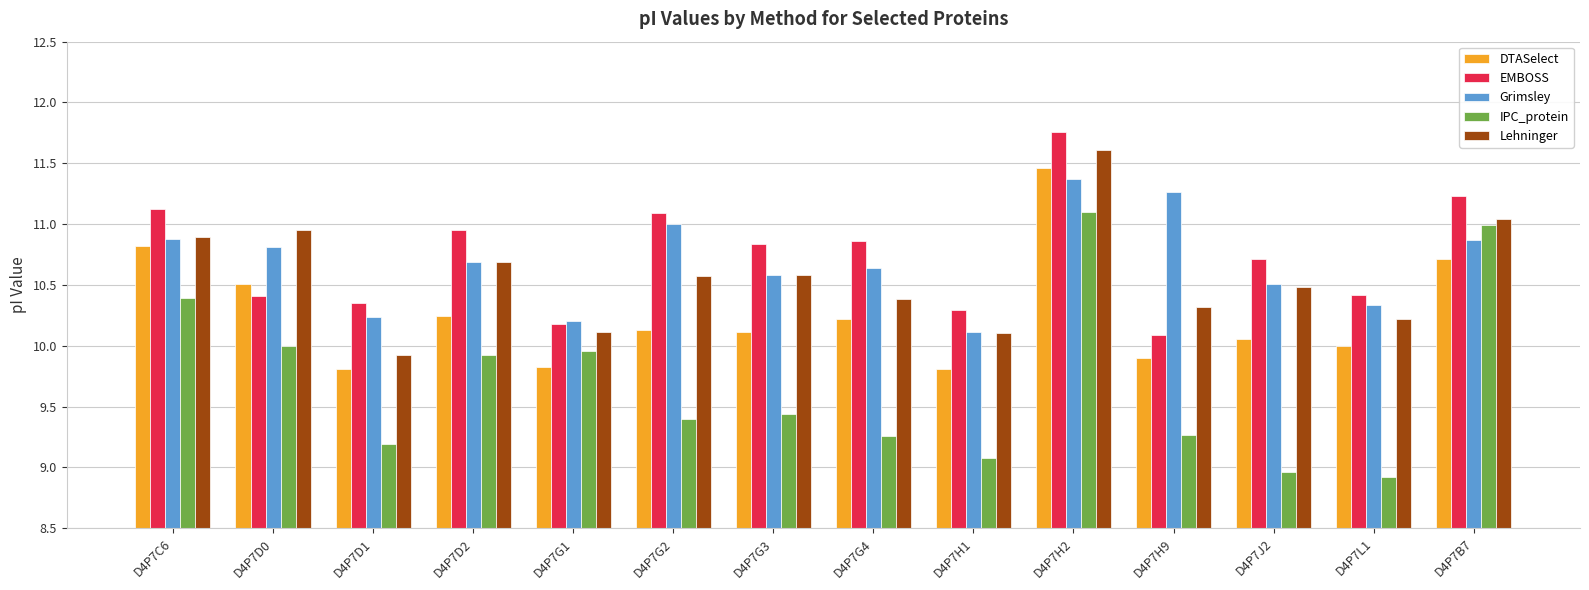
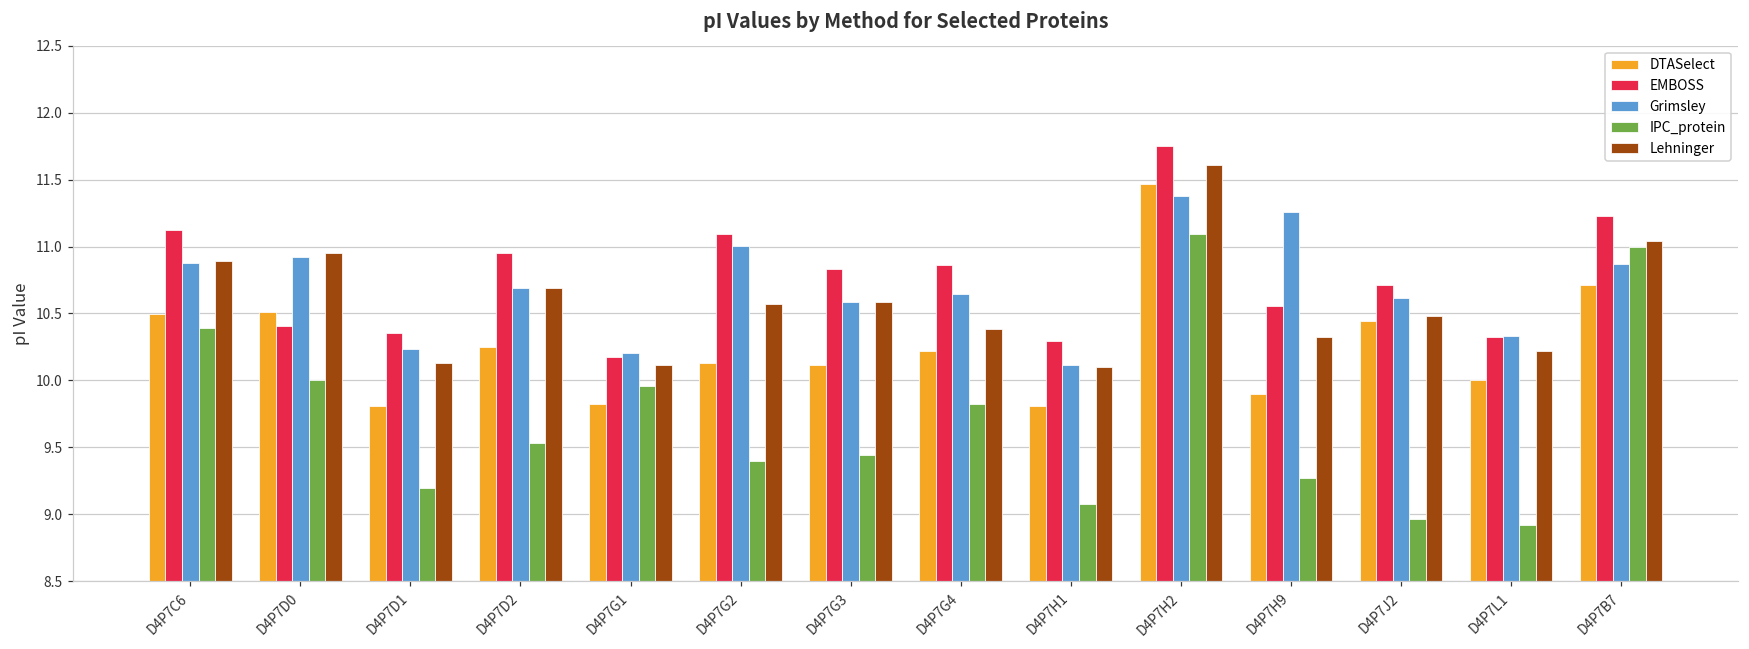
  {
    "DTASelect": {
-     "D4P7C6": 10.82,
+     "D4P7C6": 10.50,
      "D4P7D0": 10.51,
      "D4P7D1": 9.81,
      "D4P7D2": 10.25,
      "D4P7G1": 9.82,
      "D4P7G2": 10.13,
      "D4P7G3": 10.12,
      "D4P7G4": 10.22,
      "D4P7H1": 9.81,
      "D4P7H2": 11.46,
      "D4P7H9": 9.90,
-     "D4P7J2": 10.06,
+     "D4P7J2": 10.44,
      "D4P7L1": 10.00,
      "D4P7B7": 10.72
    },
    "EMBOSS": {
      "D4P7C6": 11.13,
      "D4P7D0": 10.41,
      "D4P7D1": 10.35,
      "D4P7D2": 10.95,
      "D4P7G1": 10.18,
      "D4P7G2": 11.09,
      "D4P7G3": 10.83,
      "D4P7G4": 10.86,
      "D4P7H1": 10.29,
      "D4P7H2": 11.75,
-     "D4P7H9": 10.09,
+     "D4P7H9": 10.56,
      "D4P7J2": 10.72,
-     "D4P7L1": 10.42,
+     "D4P7L1": 10.32,
      "D4P7B7": 11.23
    },
    "Grimsley": {
      "D4P7C6": 10.88,
-     "D4P7D0": 10.81,
+     "D4P7D0": 10.92,
      "D4P7D1": 10.23,
      "D4P7D2": 10.69,
      "D4P7G1": 10.20,
      "D4P7G2": 11.00,
      "D4P7G3": 10.58,
      "D4P7G4": 10.64,
      "D4P7H1": 10.12,
      "D4P7H2": 11.37,
      "D4P7H9": 11.26,
-     "D4P7J2": 10.51,
+     "D4P7J2": 10.62,
      "D4P7L1": 10.34,
      "D4P7B7": 10.87
    },
    "IPC_protein": {
      "D4P7C6": 10.39,
      "D4P7D0": 10.00,
      "D4P7D1": 9.19,
-     "D4P7D2": 9.93,
+     "D4P7D2": 9.53,
      "D4P7G1": 9.96,
      "D4P7G2": 9.40,
      "D4P7G3": 9.44,
-     "D4P7G4": 9.26,
+     "D4P7G4": 9.82,
      "D4P7H1": 9.08,
      "D4P7H2": 11.10,
      "D4P7H9": 9.27,
      "D4P7J2": 8.97,
      "D4P7L1": 8.92,
      "D4P7B7": 10.99
    },
    "Lehninger": {
      "D4P7C6": 10.89,
      "D4P7D0": 10.95,
-     "D4P7D1": 9.92,
+     "D4P7D1": 10.13,
      "D4P7D2": 10.69,
      "D4P7G1": 10.12,
      "D4P7G2": 10.57,
      "D4P7G3": 10.58,
      "D4P7G4": 10.38,
      "D4P7H1": 10.10,
      "D4P7H2": 11.61,
      "D4P7H9": 10.32,
      "D4P7J2": 10.48,
      "D4P7L1": 10.22,
      "D4P7B7": 11.04
    }
  }
